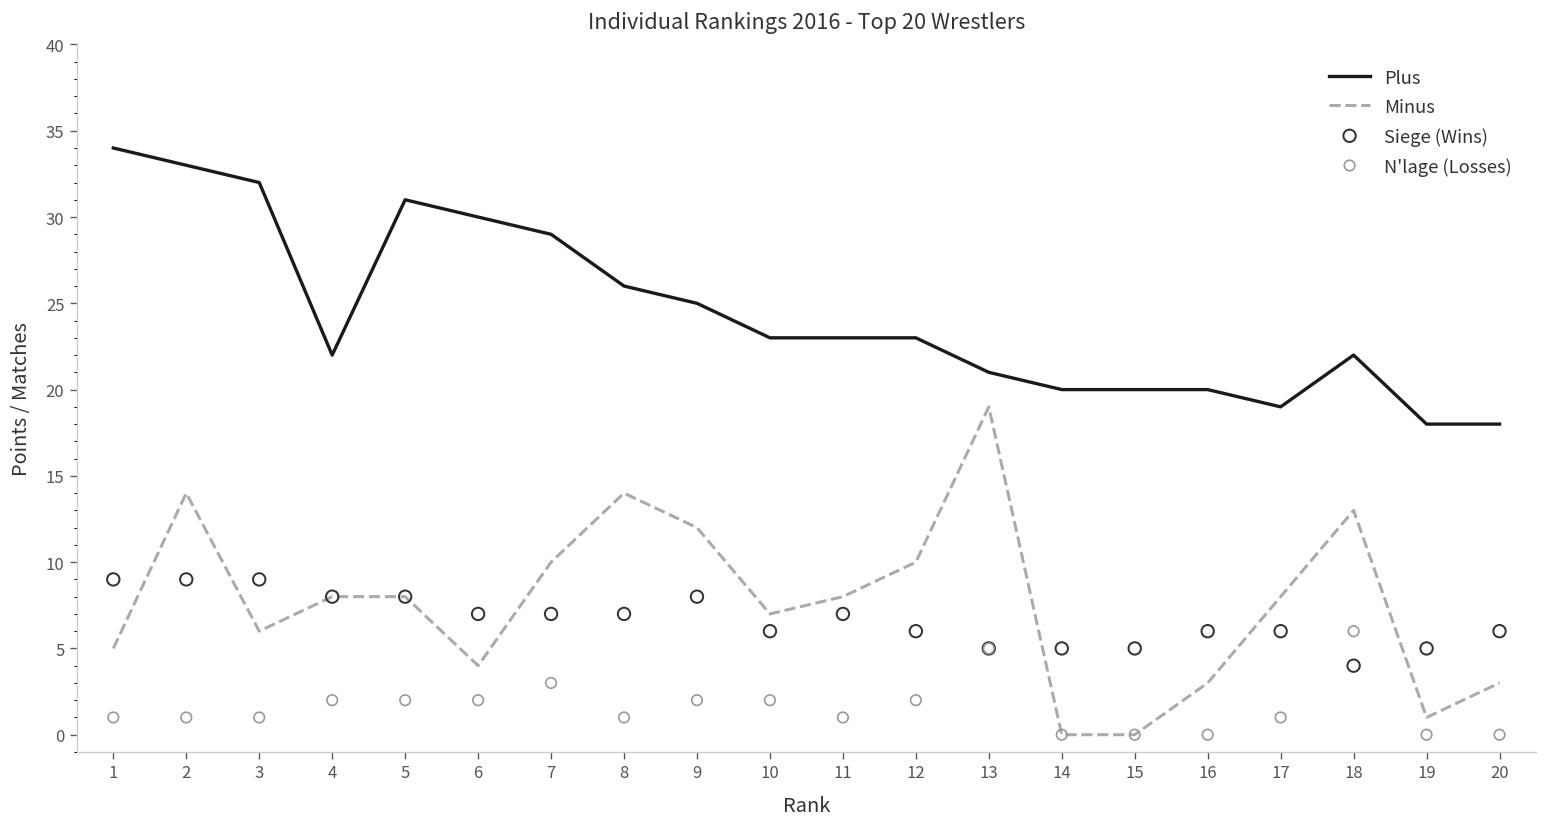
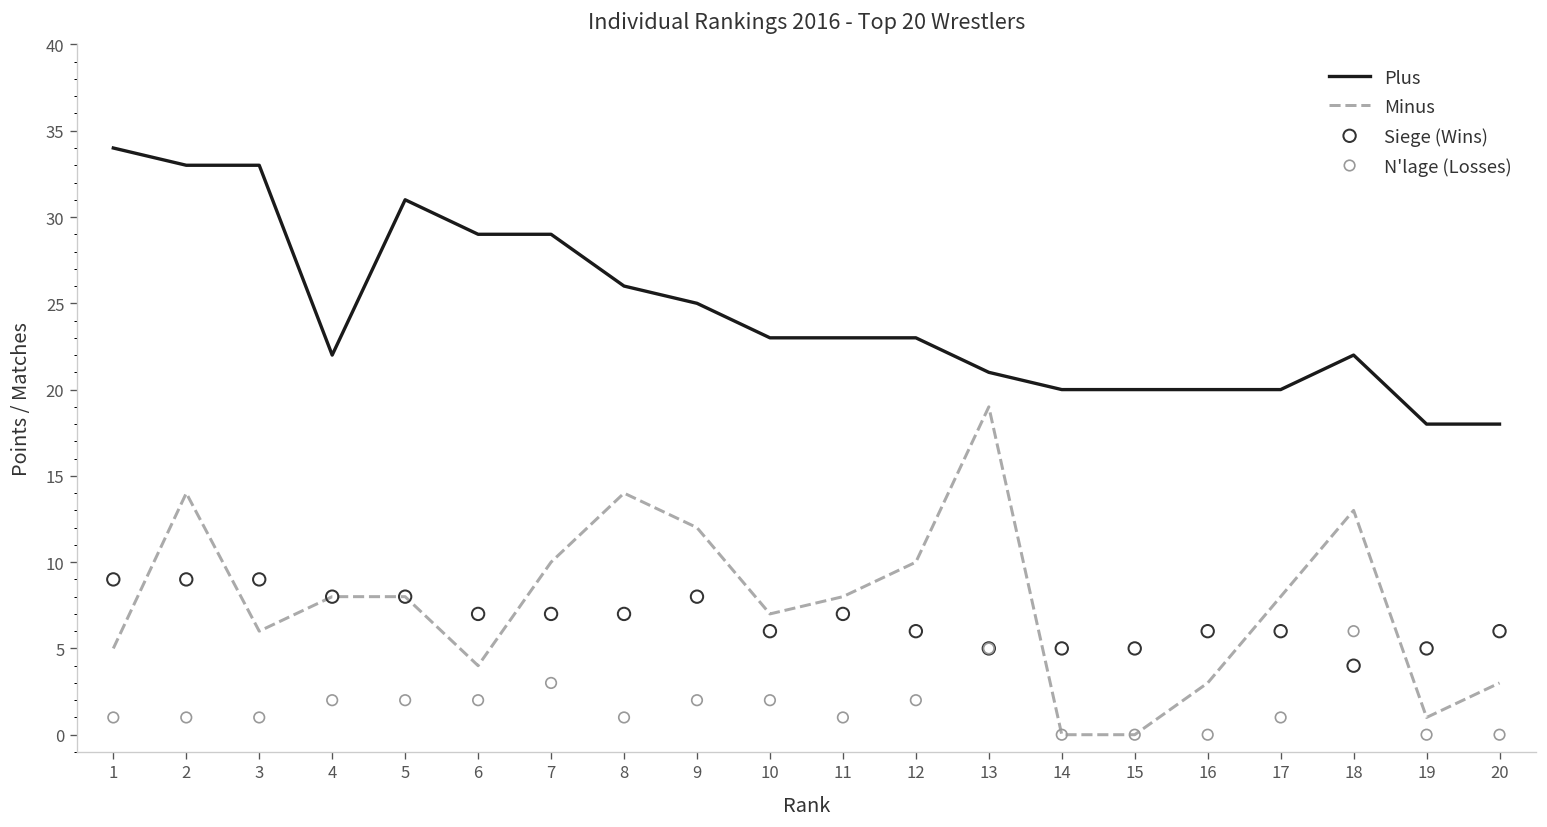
  {
    "Plus": {
      "1": 34,
      "2": 33,
-     "3": 32,
+     "3": 33,
      "4": 22,
      "5": 31,
-     "6": 30,
+     "6": 29,
      "7": 29,
      "8": 26,
      "9": 25,
      "10": 23,
      "11": 23,
      "12": 23,
      "13": 21,
      "14": 20,
      "15": 20,
      "16": 20,
-     "17": 19,
+     "17": 20,
      "18": 22,
      "19": 18,
      "20": 18
    },
    "Minus": {
      "1": 5,
      "2": 14,
      "3": 6,
      "6": 4,
      "7": 10,
      "8": 14,
      "9": 12,
      "10": 7,
      "11": 8,
      "12": 10,
      "13": 19,
      "16": 3,
      "17": 8,
      "18": 13,
      "19": 1,
      "20": 3
    }
  }
